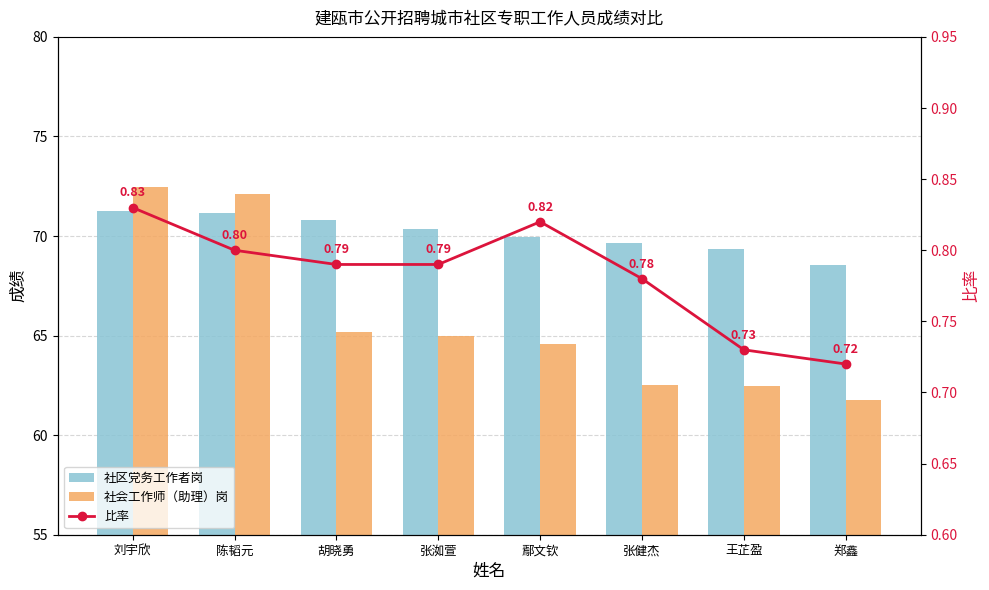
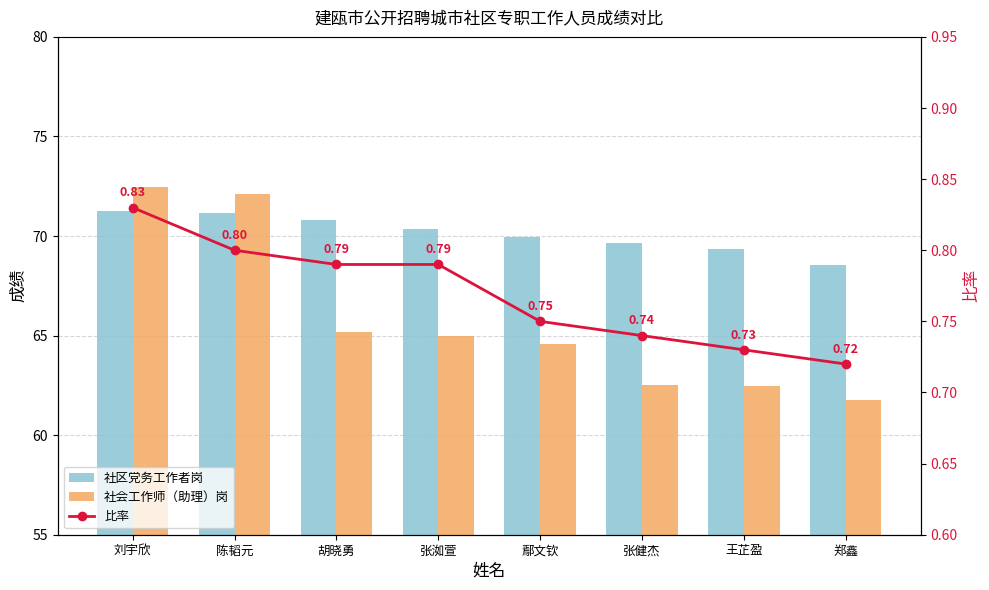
  {
    "比率": {
      "刘宇欣": 0.83,
      "陈韬元": 0.80,
      "胡晓勇": 0.79,
      "张洳萱": 0.79,
-     "鄢文钦": 0.82,
-     "张健杰": 0.78,
+     "鄢文钦": 0.75,
+     "张健杰": 0.74,
      "王芷盈": 0.73,
      "郑鑫": 0.72
    }
  }
